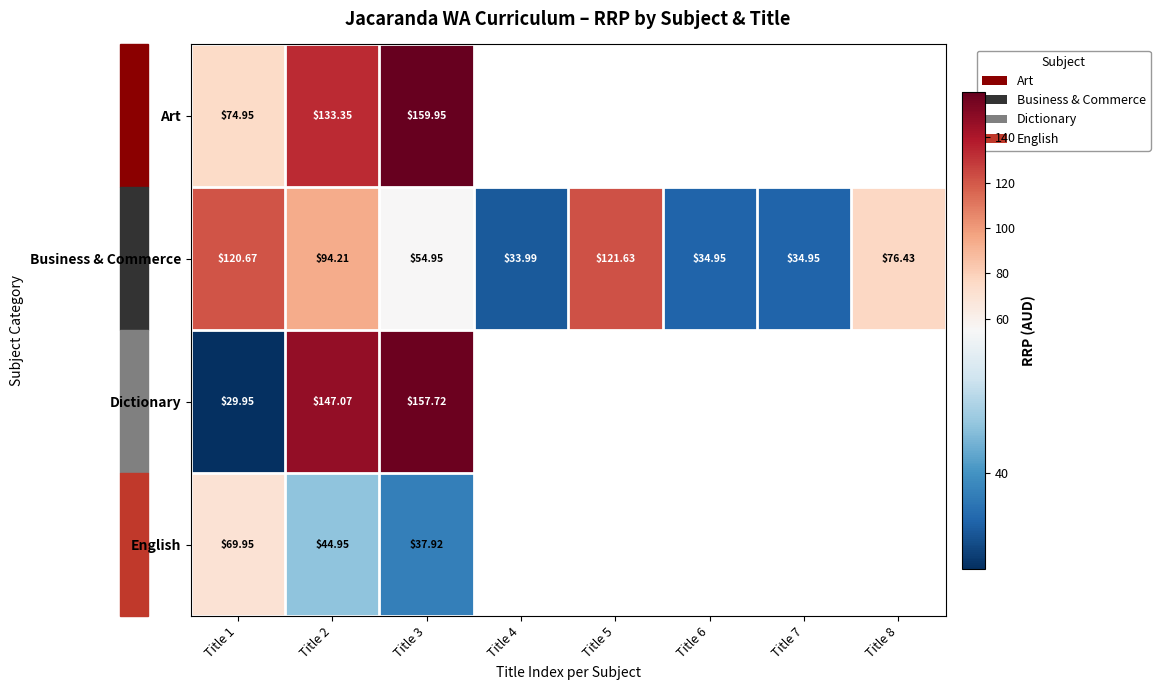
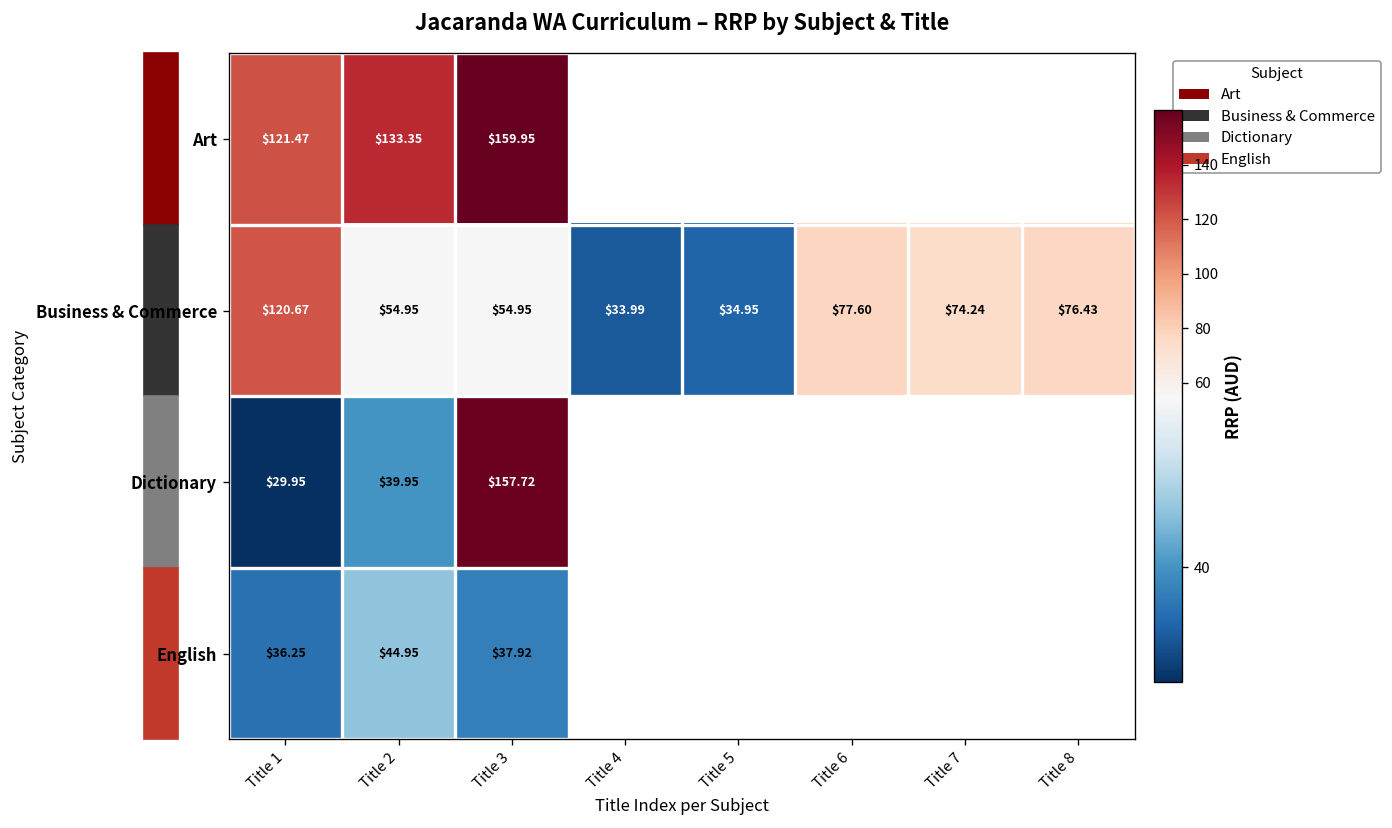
  {
    "Art": {
-     "Title 1": "$74.95",
+     "Title 1": "$121.47",
      "Title 2": "$133.35",
      "Title 3": "$159.95"
    },
    "Business & Commerce": {
      "Title 1": "$120.67",
-     "Title 2": "$94.21",
+     "Title 2": "$54.95",
      "Title 3": "$54.95",
      "Title 4": "$33.99",
-     "Title 5": "$121.63",
-     "Title 6": "$34.95",
-     "Title 7": "$34.95",
+     "Title 5": "$34.95",
+     "Title 6": "$77.60",
+     "Title 7": "$74.24",
      "Title 8": "$76.43"
    },
    "Dictionary": {
      "Title 1": "$29.95",
-     "Title 2": "$147.07",
+     "Title 2": "$39.95",
      "Title 3": "$157.72"
    },
    "English": {
-     "Title 1": "$69.95",
+     "Title 1": "$36.25",
      "Title 2": "$44.95",
      "Title 3": "$37.92"
    }
  }
